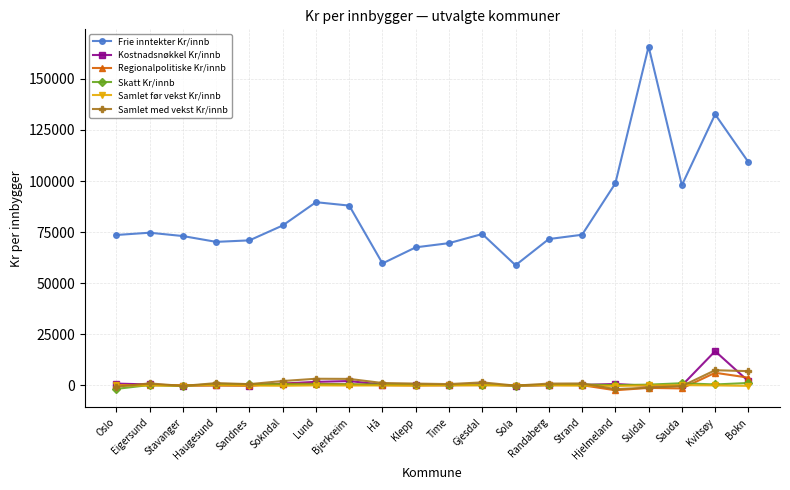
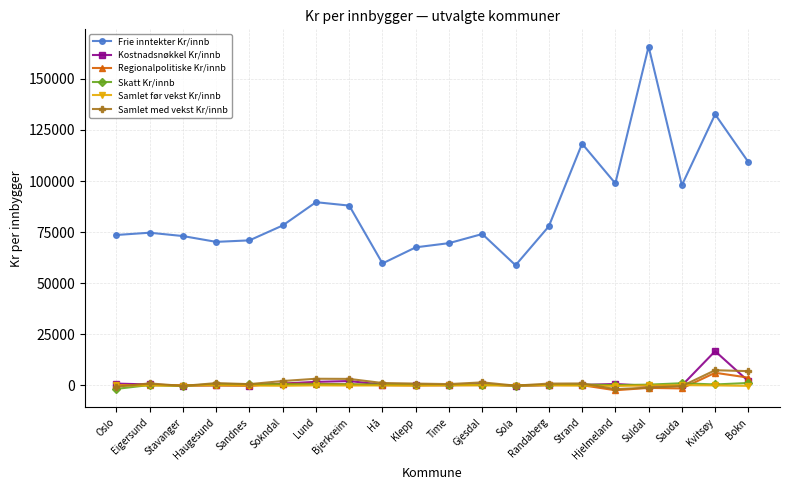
  {
    "Frie inntekter Kr/innb": {
      "Oslo": 74000,
      "Eigersund": 75000,
      "Stavanger": 73000,
      "Haugesund": 70000,
      "Sandnes": 71000,
      "Sokndal": 78000,
      "Lund": 90000,
      "Bjerkreim": 88000,
      "Hå": 60000,
      "Klepp": 68000,
      "Time": 70000,
      "Gjesdal": 74000,
      "Sola": 59000,
-     "Randaberg": 72000,
-     "Strand": 74000,
+     "Randaberg": 78000,
+     "Strand": 118000,
      "Hjelmeland": 99000,
      "Suldal": 166000,
      "Sauda": 98000,
      "Kvitsøy": 133000,
      "Bokn": 109000
    },
    "Kostnadsnøkkel Kr/innb": {
      "Kvitsøy": 17000
    },
    "Regionalpolitiske Kr/innb": {
      "Kvitsøy": 6000,
      "Bokn": 4000
    },
    "Samlet før vekst Kr/innb": {
      "Bokn": 0
    },
    "Samlet med vekst Kr/innb": {
      "Sokndal": 2000,
      "Lund": 3000,
      "Kvitsøy": 7000,
      "Bokn": 7000
    }
  }
